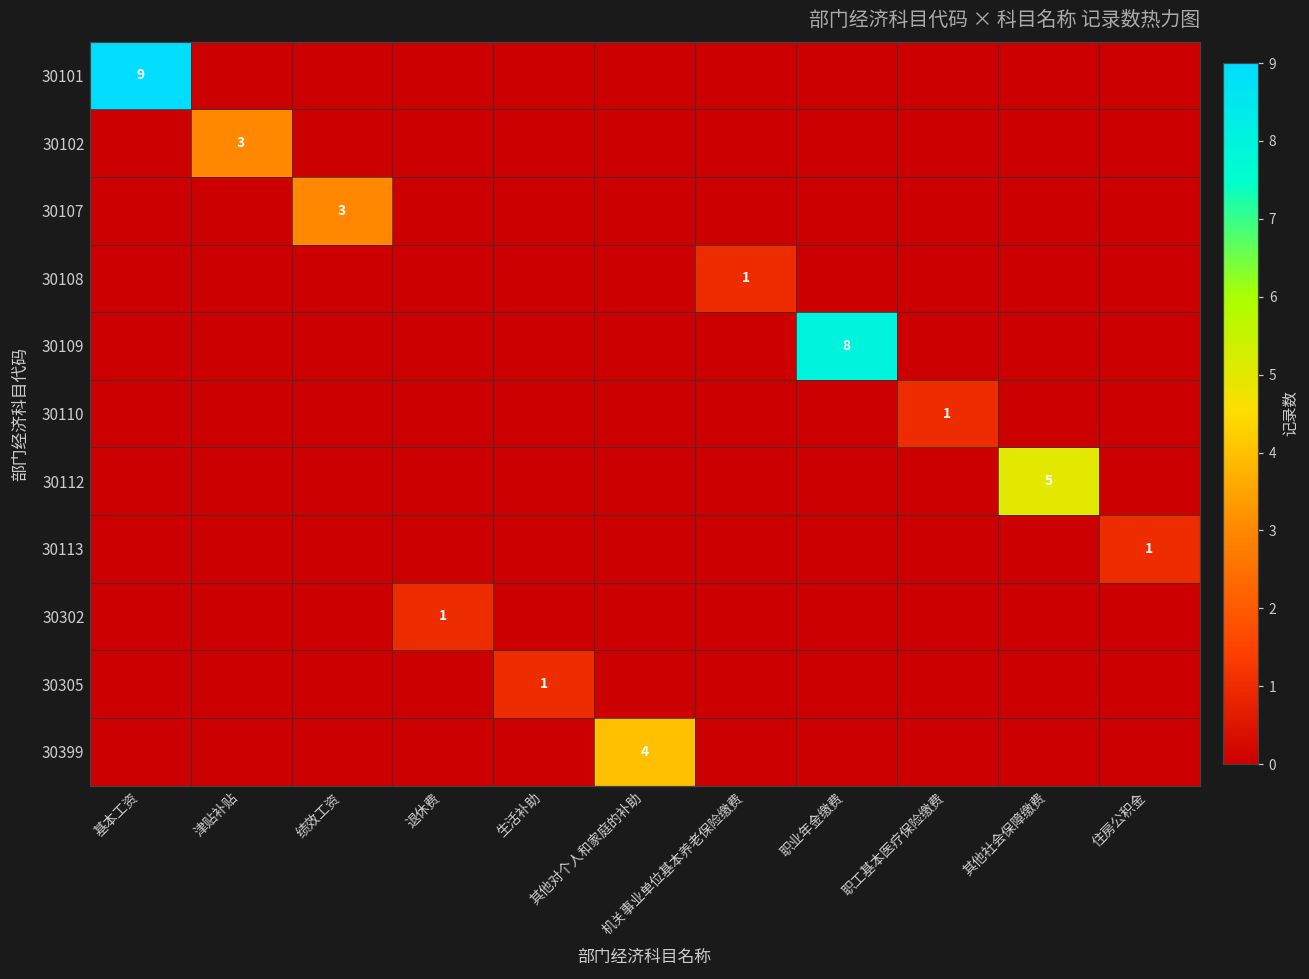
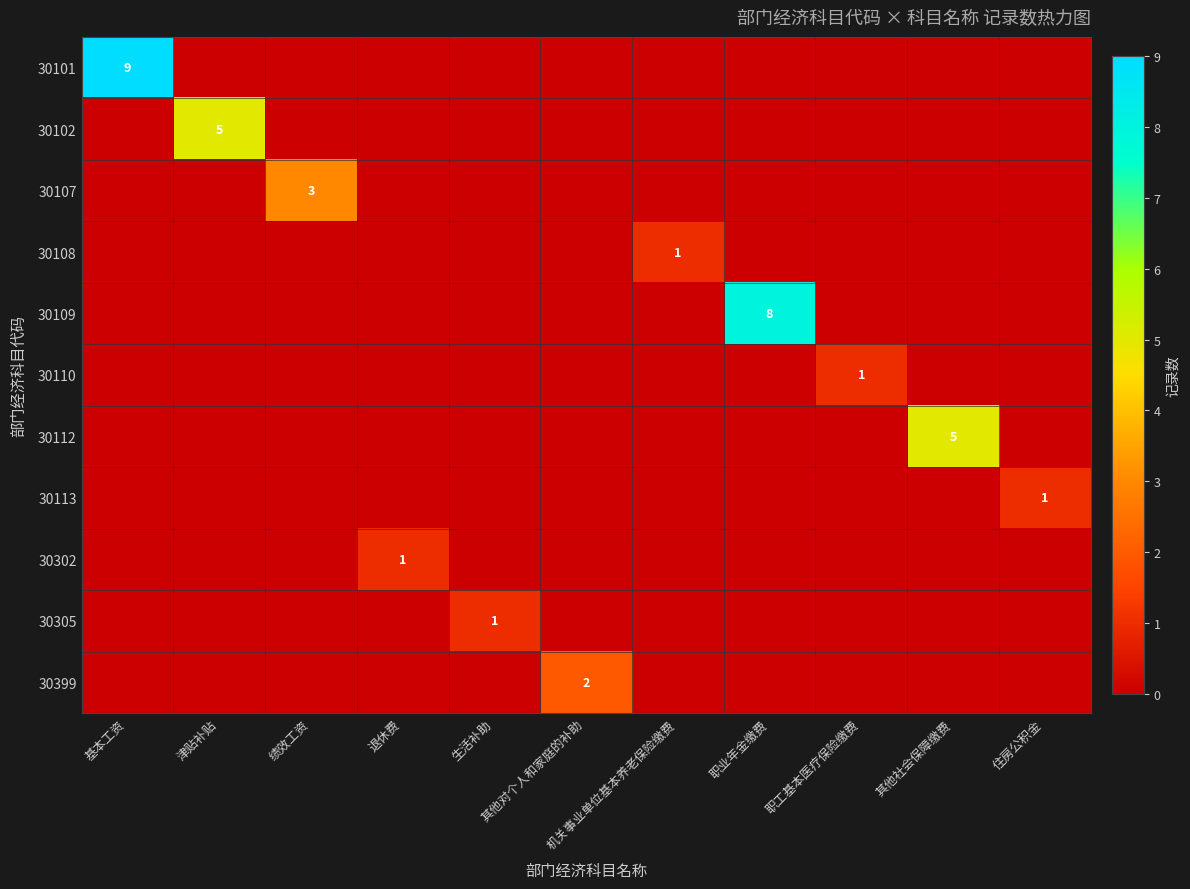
  {
    "30101": {
      "基本工资": 9
    },
    "30102": {
-     "津贴补贴": 3
+     "津贴补贴": 5
    },
    "30107": {
      "绩效工资": 3
    },
    "30108": {
      "机关事业单位基本养老保险缴费": 1
    },
    "30109": {
      "职业年金缴费": 8
    },
    "30110": {
      "职工基本医疗保险缴费": 1
    },
    "30112": {
      "其他社会保障缴费": 5
    },
    "30113": {
      "住房公积金": 1
    },
    "30302": {
      "退休费": 1
    },
    "30305": {
      "生活补助": 1
    },
    "30399": {
-     "其他对个人和家庭的补助": 4
+     "其他对个人和家庭的补助": 2
    }
  }
